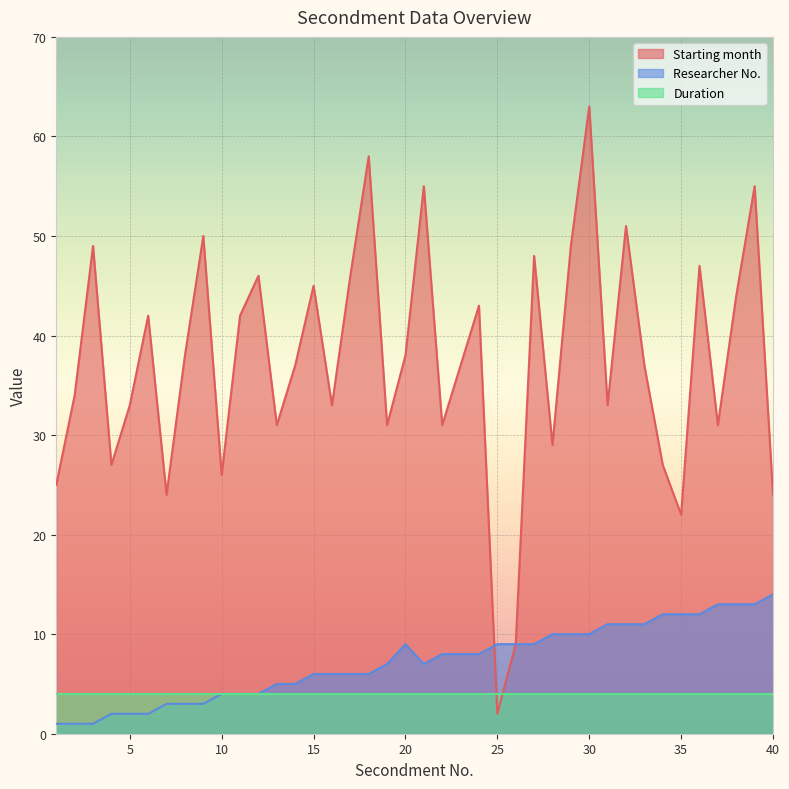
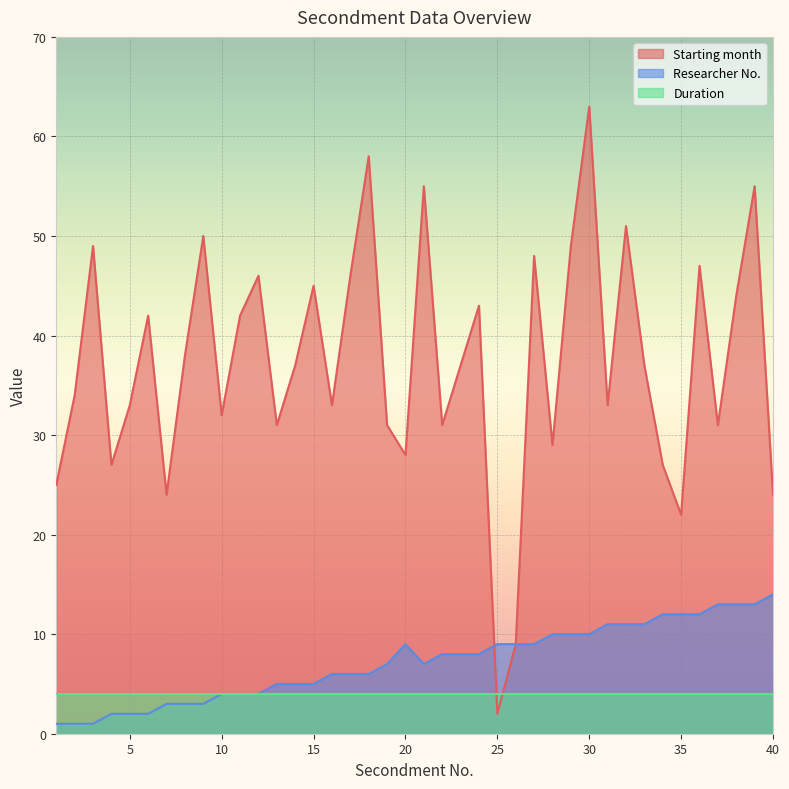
  {
    "Starting month": {
      "5": 33,
-     "10": 26,
+     "10": 32,
      "15": 45,
-     "20": 38,
+     "20": 28,
      "25": 2,
      "30": 63,
      "35": 22,
      "40": 24
    },
    "Researcher No.": {
      "5": 2,
-     "15": 6,
+     "15": 5,
      "20": 9,
      "25": 9,
      "30": 10,
      "35": 12,
      "40": 14
    },
    "Duration": {
      "5": 4,
      "15": 4,
      "20": 4,
      "25": 4,
      "30": 4,
      "35": 4,
      "40": 4
    }
  }
